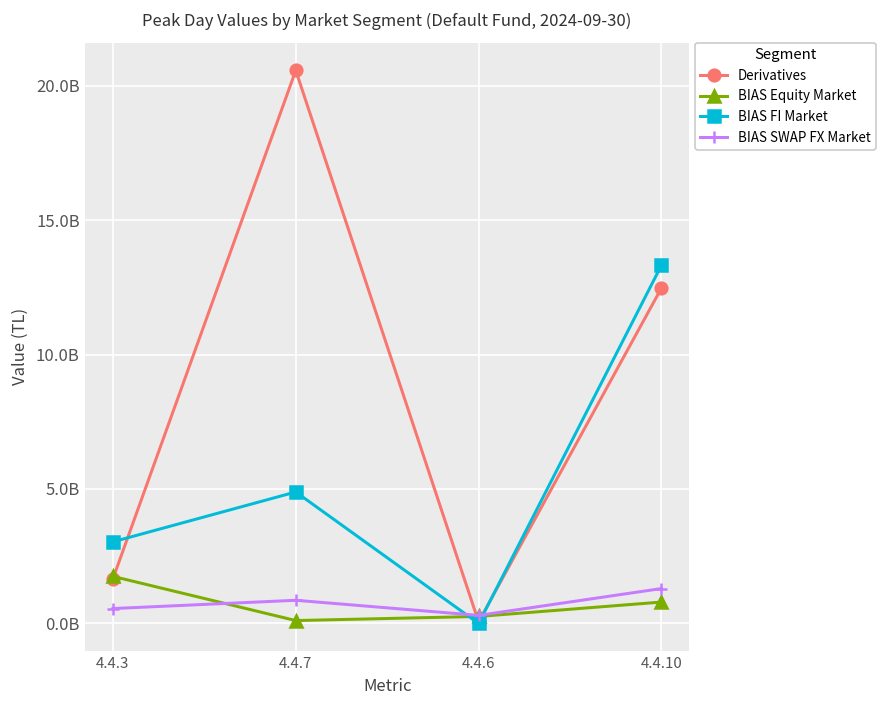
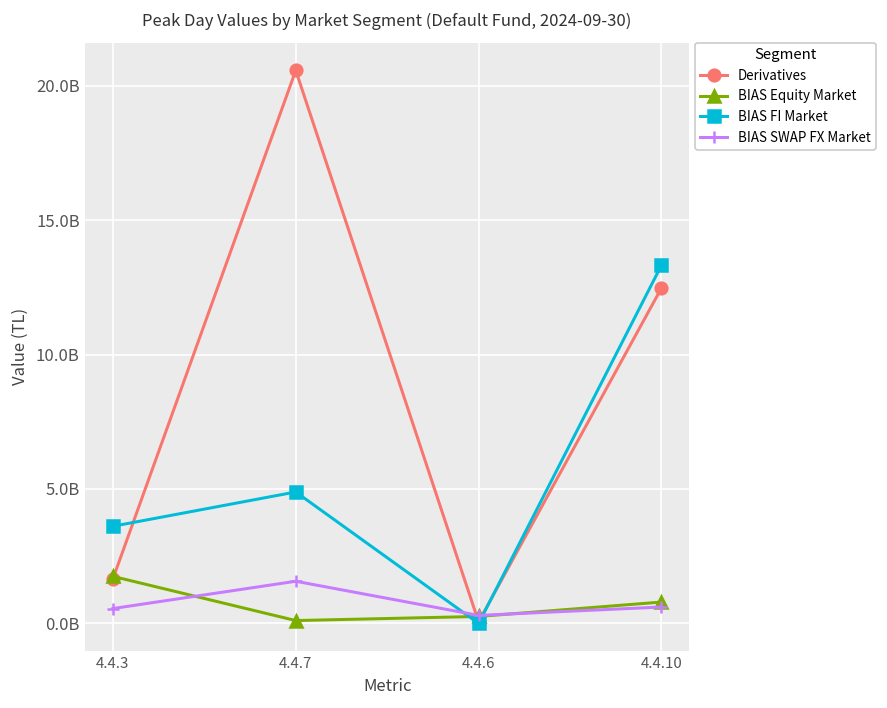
  {
    "Derivatives": {
      "4.4.7": 20600000000,
      "4.4.10": 12500000000
    },
    "BIAS Equity Market": {
      "4.4.7": 100000000,
      "4.4.10": 800000000
    },
    "BIAS FI Market": {
-     "4.4.3": 3000000000,
+     "4.4.3": 3600000000,
      "4.4.7": 4900000000,
      "4.4.10": 13300000000
    },
    "BIAS SWAP FX Market": {
      "4.4.3": 600000000,
-     "4.4.7": 900000000,
-     "4.4.10": 1300000000
+     "4.4.7": 1600000000,
+     "4.4.10": 600000000
    }
  }
